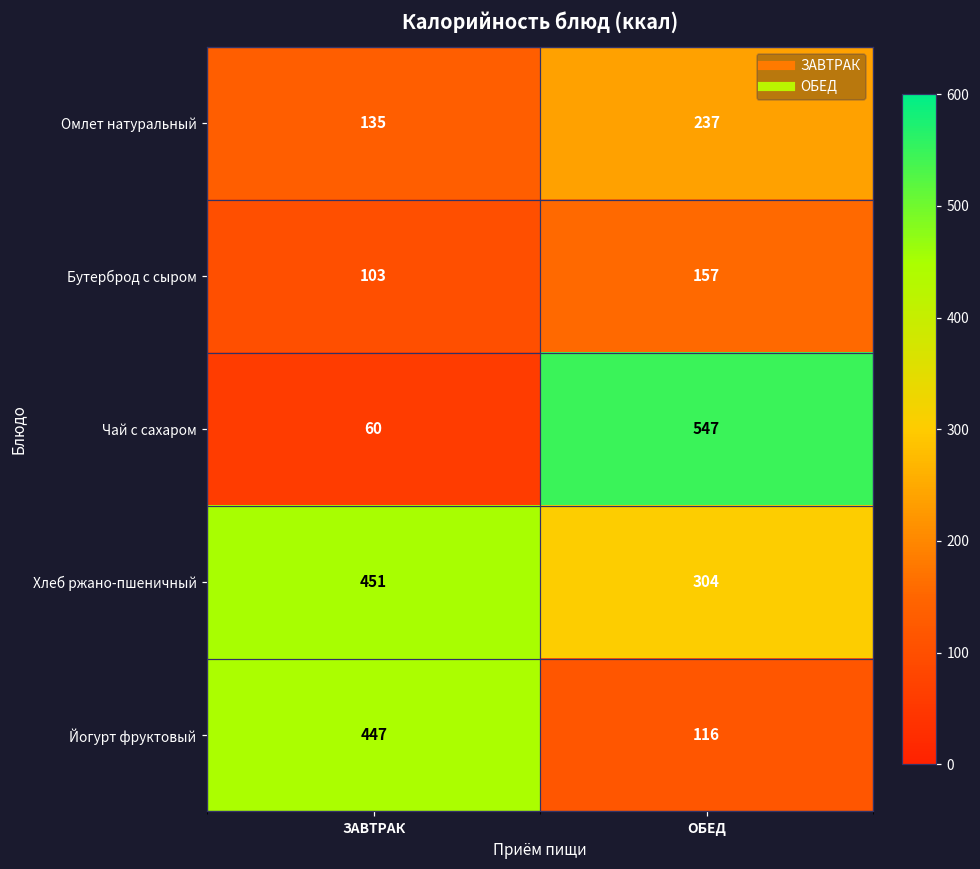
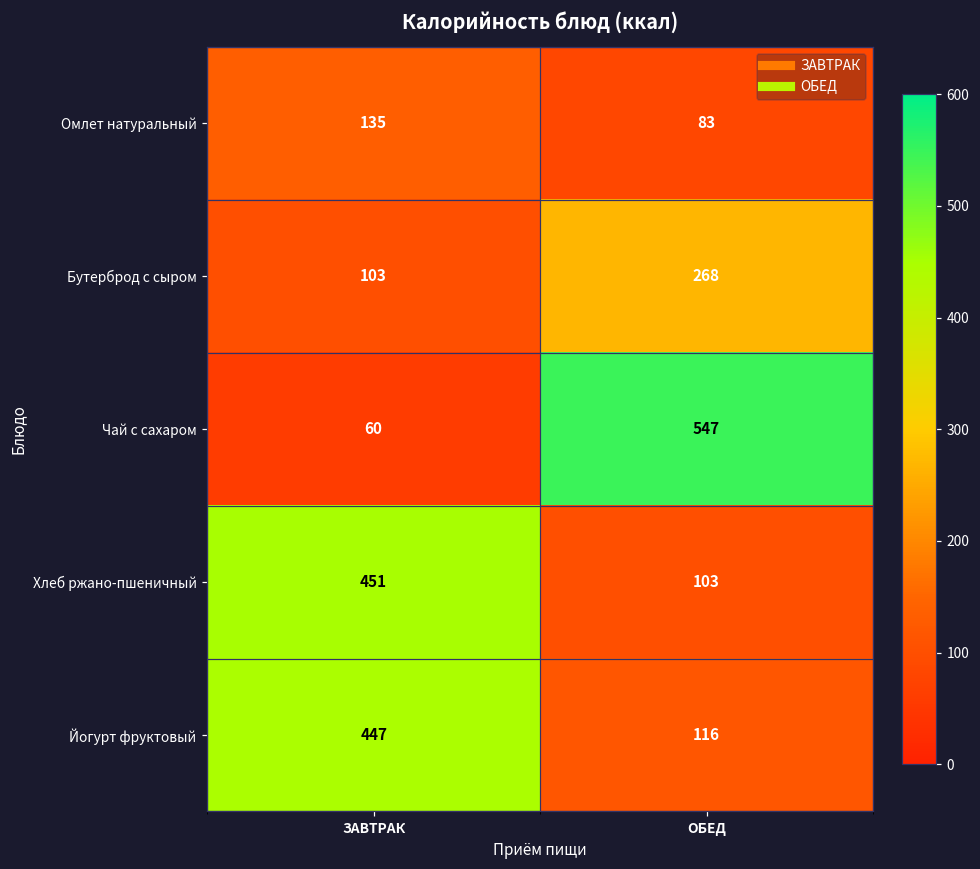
  {
    "Омлет натуральный": {
      "ЗАВТРАК": 135,
-     "ОБЕД": 237
+     "ОБЕД": 83
    },
    "Бутерброд с сыром": {
      "ЗАВТРАК": 103,
-     "ОБЕД": 157
+     "ОБЕД": 268
    },
    "Чай с сахаром": {
      "ЗАВТРАК": 60,
      "ОБЕД": 547
    },
    "Хлеб ржано-пшеничный": {
      "ЗАВТРАК": 451,
-     "ОБЕД": 304
+     "ОБЕД": 103
    },
    "Йогурт фруктовый": {
      "ЗАВТРАК": 447,
      "ОБЕД": 116
    }
  }
